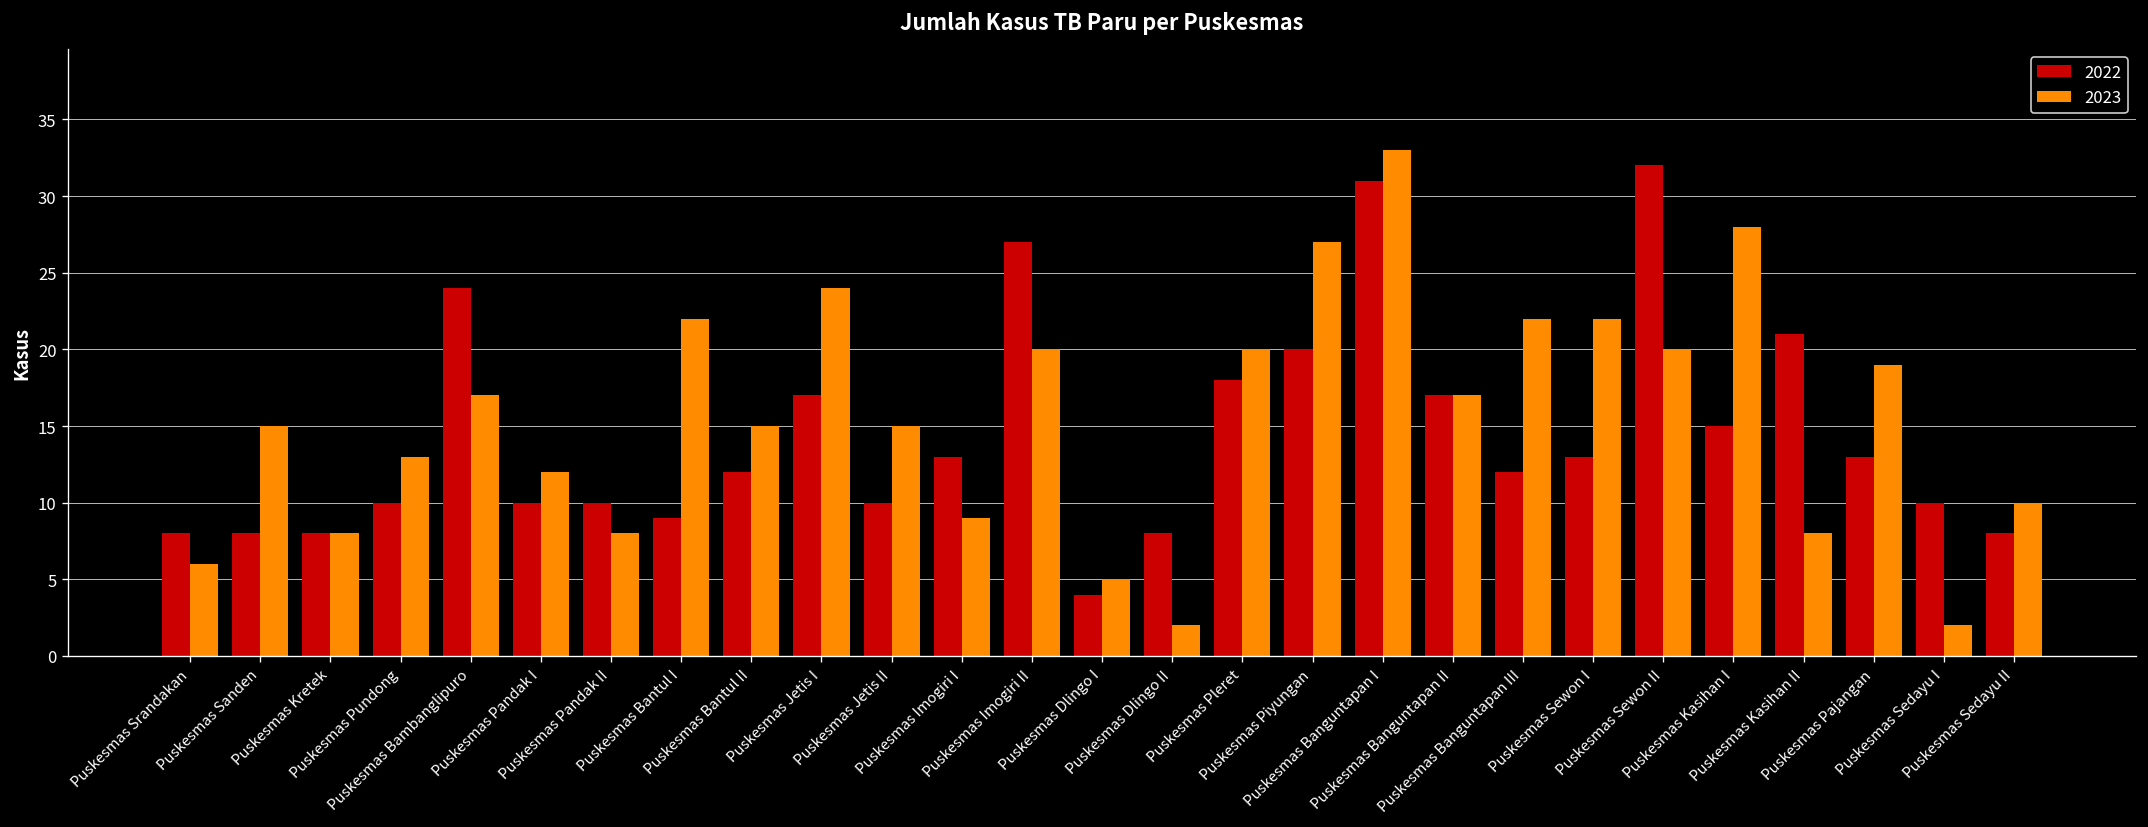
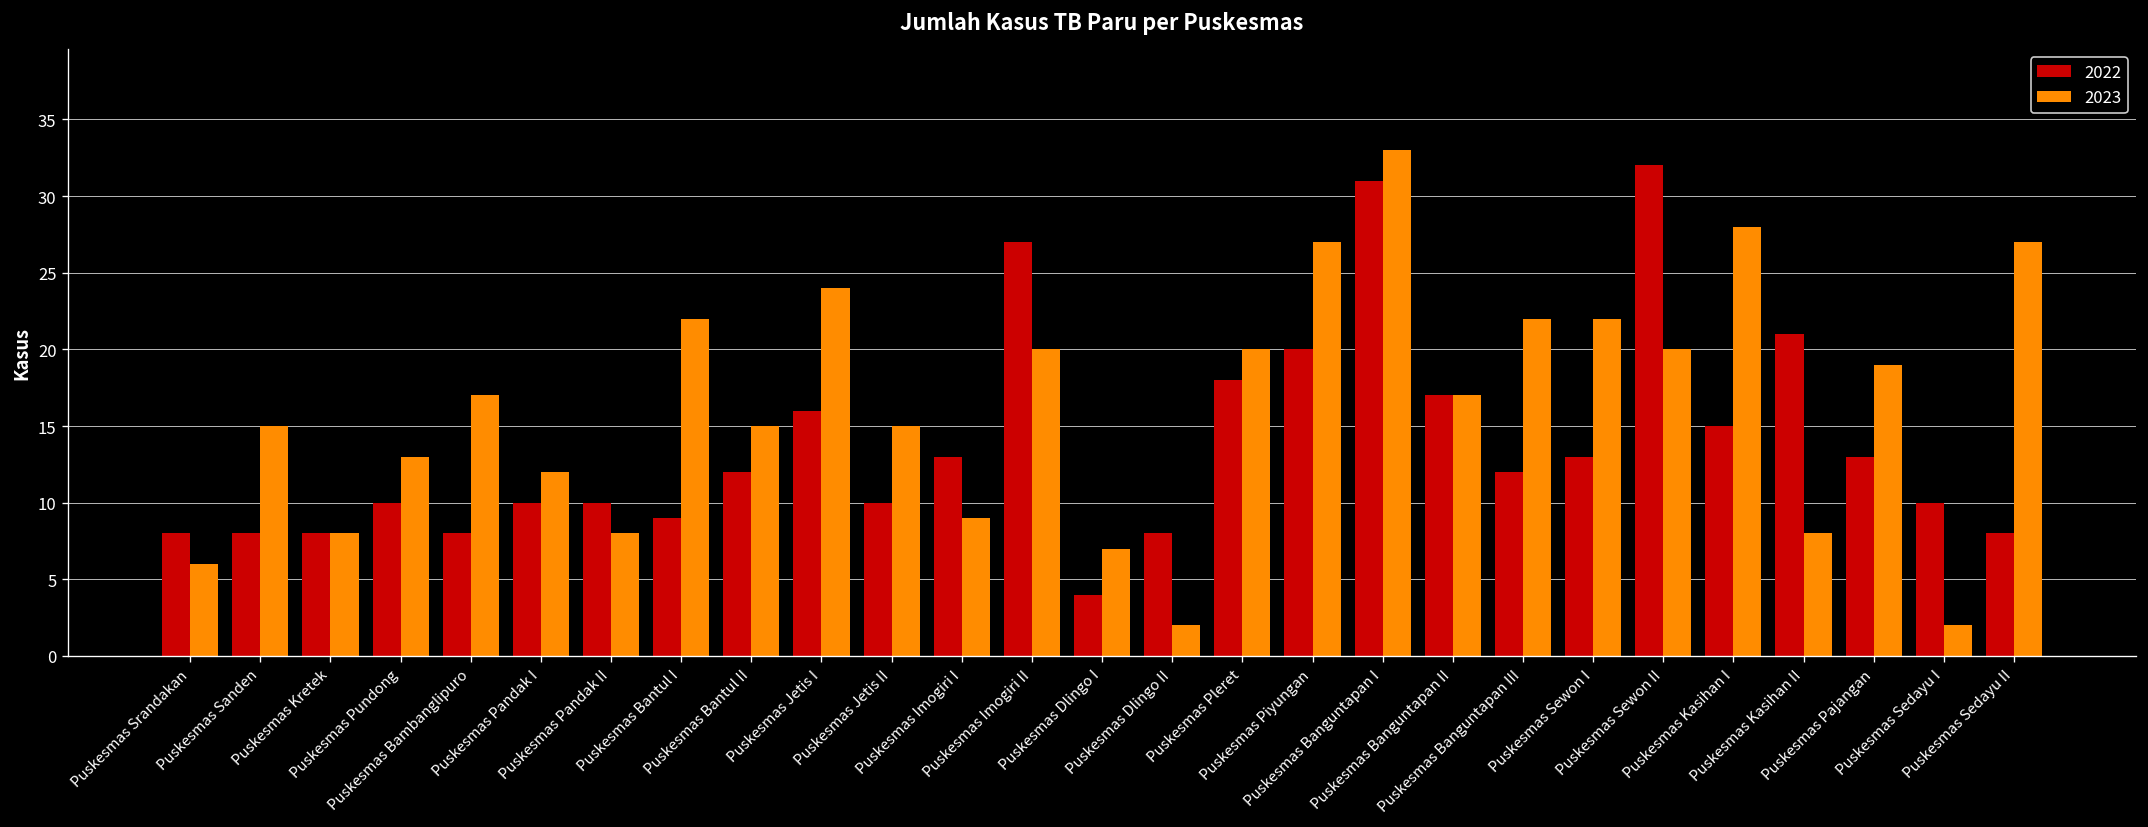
  {
    "2022": {
      "Puskesmas Srandakan": 8,
      "Puskesmas Sanden": 8,
      "Puskesmas Kretek": 8,
      "Puskesmas Pundong": 10,
-     "Puskesmas Bambanglipuro": 24,
+     "Puskesmas Bambanglipuro": 8,
      "Puskesmas Pandak I": 10,
      "Puskesmas Pandak II": 10,
      "Puskesmas Bantul I": 9,
      "Puskesmas Bantul II": 12,
-     "Puskesmas Jetis I": 17,
+     "Puskesmas Jetis I": 16,
      "Puskesmas Jetis II": 10,
      "Puskesmas Imogiri I": 13,
      "Puskesmas Imogiri II": 27,
      "Puskesmas Dlingo I": 4,
      "Puskesmas Dlingo II": 8,
      "Puskesmas Pleret": 18,
      "Puskesmas Piyungan": 20,
      "Puskesmas Banguntapan I": 31,
      "Puskesmas Banguntapan II": 17,
      "Puskesmas Banguntapan III": 12,
      "Puskesmas Sewon I": 13,
      "Puskesmas Sewon II": 32,
      "Puskesmas Kasihan I": 15,
      "Puskesmas Kasihan II": 21,
      "Puskesmas Pajangan": 13,
      "Puskesmas Sedayu I": 10,
      "Puskesmas Sedayu II": 8
    },
    "2023": {
      "Puskesmas Srandakan": 6,
      "Puskesmas Sanden": 15,
      "Puskesmas Kretek": 8,
      "Puskesmas Pundong": 13,
      "Puskesmas Bambanglipuro": 17,
      "Puskesmas Pandak I": 12,
      "Puskesmas Pandak II": 8,
      "Puskesmas Bantul I": 22,
      "Puskesmas Bantul II": 15,
      "Puskesmas Jetis I": 24,
      "Puskesmas Jetis II": 15,
      "Puskesmas Imogiri I": 9,
      "Puskesmas Imogiri II": 20,
-     "Puskesmas Dlingo I": 5,
+     "Puskesmas Dlingo I": 7,
      "Puskesmas Dlingo II": 2,
      "Puskesmas Pleret": 20,
      "Puskesmas Piyungan": 27,
      "Puskesmas Banguntapan I": 33,
      "Puskesmas Banguntapan II": 17,
      "Puskesmas Banguntapan III": 22,
      "Puskesmas Sewon I": 22,
      "Puskesmas Sewon II": 20,
      "Puskesmas Kasihan I": 28,
      "Puskesmas Kasihan II": 8,
      "Puskesmas Pajangan": 19,
      "Puskesmas Sedayu I": 2,
-     "Puskesmas Sedayu II": 10
+     "Puskesmas Sedayu II": 27
    }
  }
